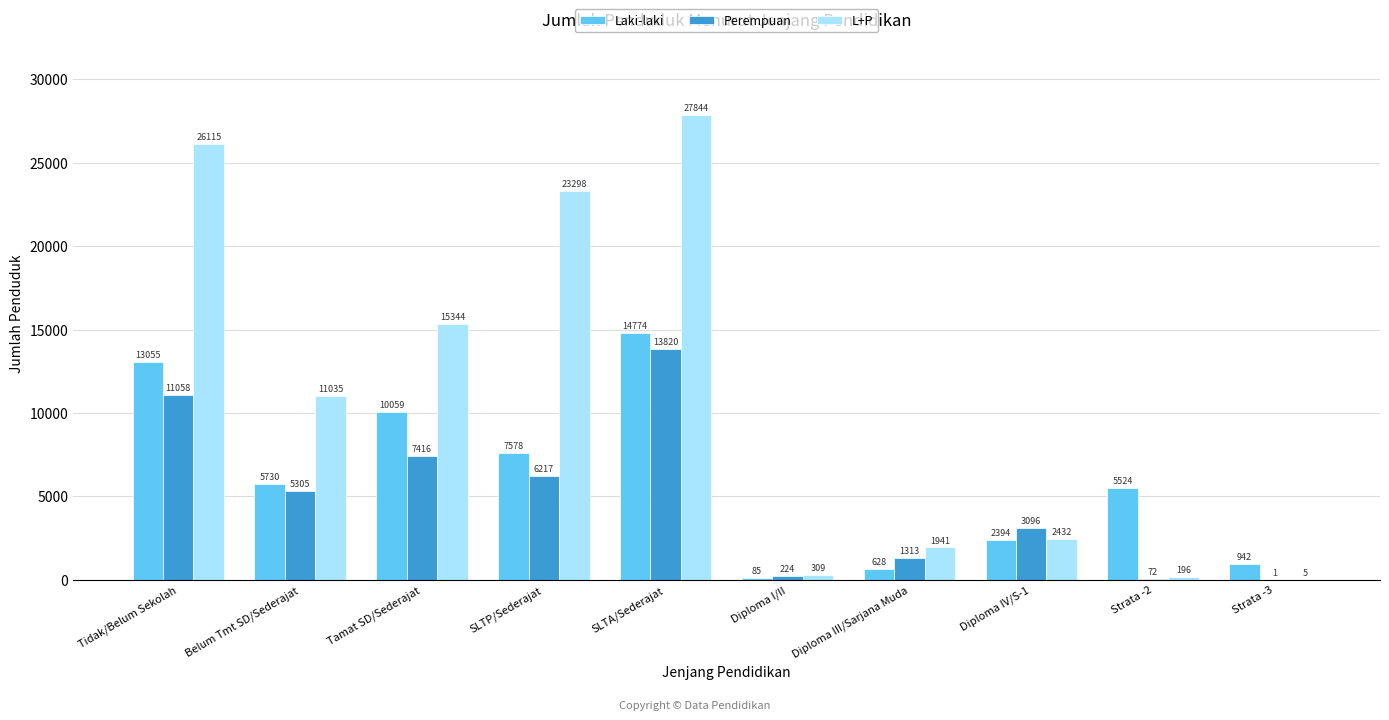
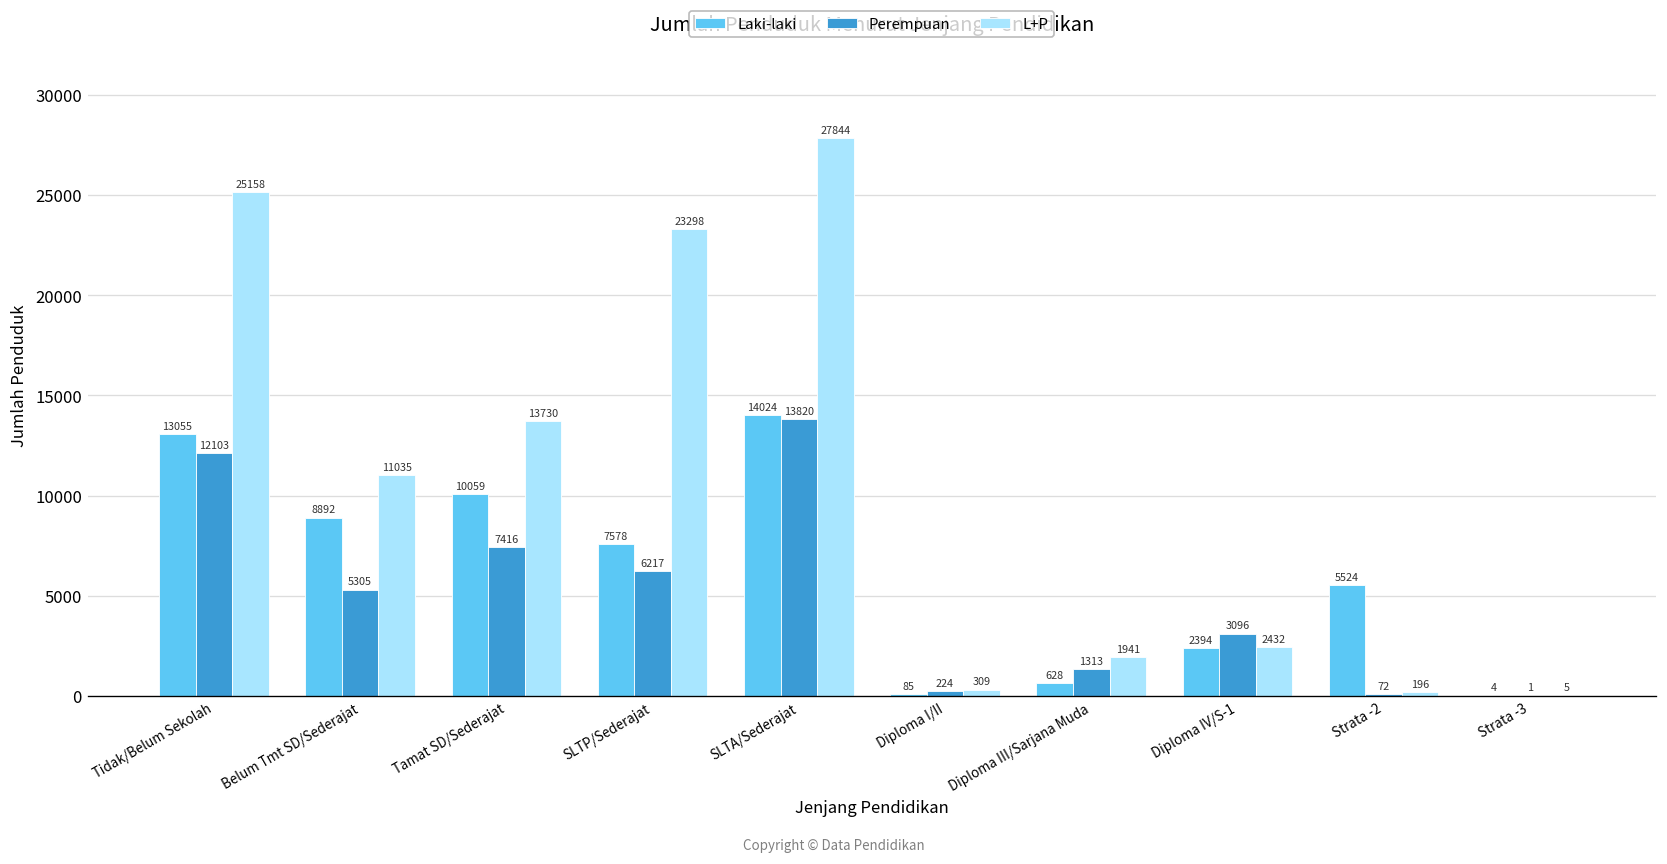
  {
    "Laki-laki": {
      "Tidak/Belum Sekolah": 13055,
-     "Belum Tmt SD/Sederajat": 5730,
+     "Belum Tmt SD/Sederajat": 8892,
      "Tamat SD/Sederajat": 10059,
      "SLTP/Sederajat": 7578,
-     "SLTA/Sederajat": 14774,
+     "SLTA/Sederajat": 14024,
      "Diploma I/II": 85,
      "Diploma III/Sarjana Muda": 628,
      "Diploma IV/S-1": 2394,
      "Strata -2": 5524,
-     "Strata -3": 942
+     "Strata -3": 4
    },
    "Perempuan": {
-     "Tidak/Belum Sekolah": 11058,
+     "Tidak/Belum Sekolah": 12103,
      "Belum Tmt SD/Sederajat": 5305,
      "Tamat SD/Sederajat": 7416,
      "SLTP/Sederajat": 6217,
      "SLTA/Sederajat": 13820,
      "Diploma I/II": 224,
      "Diploma III/Sarjana Muda": 1313,
      "Diploma IV/S-1": 3096,
      "Strata -2": 72,
      "Strata -3": 1
    },
    "L+P": {
-     "Tidak/Belum Sekolah": 26115,
+     "Tidak/Belum Sekolah": 25158,
      "Belum Tmt SD/Sederajat": 11035,
-     "Tamat SD/Sederajat": 15344,
+     "Tamat SD/Sederajat": 13730,
      "SLTP/Sederajat": 23298,
      "SLTA/Sederajat": 27844,
      "Diploma I/II": 309,
      "Diploma III/Sarjana Muda": 1941,
      "Diploma IV/S-1": 2432,
      "Strata -2": 196,
      "Strata -3": 5
    }
  }
